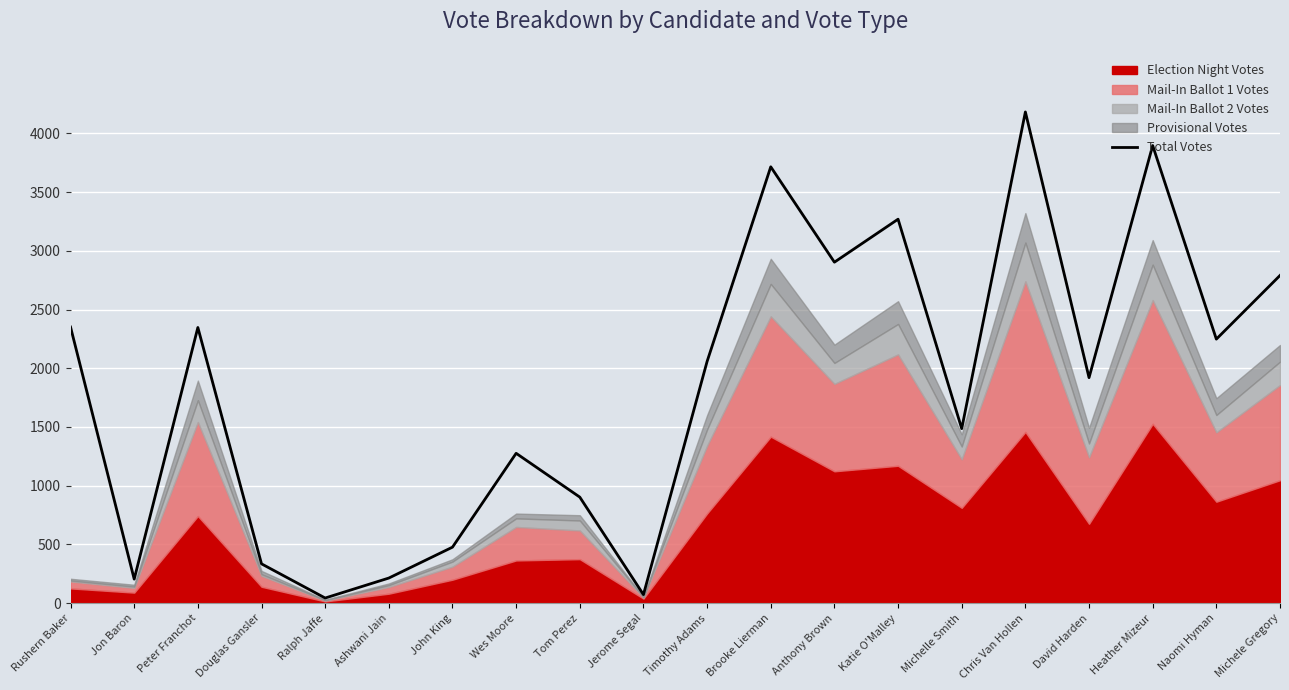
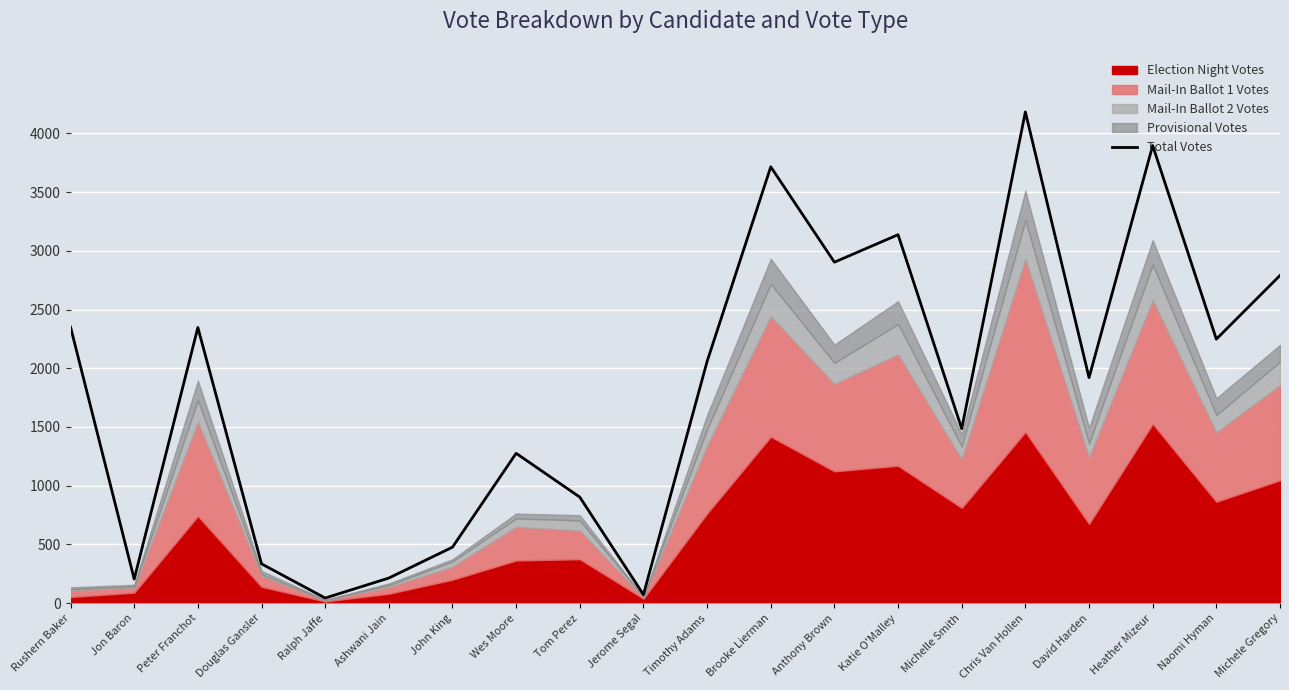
  {
    "Election Night Votes": {
-     "Rushern Baker": 130,
+     "Rushern Baker": 50,
      "Jon Baron": 90,
      "Peter Franchot": 740,
      "Douglas Gansler": 140,
      "Ashwani Jain": 80,
      "John King": 200,
      "Wes Moore": 360,
      "Tom Perez": 380,
      "Timothy Adams": 760,
      "Brooke Lierman": 1420,
      "Anthony Brown": 1120,
      "Katie O'Malley": 1170,
      "Michelle Smith": 810,
      "Chris Van Hollen": 1460,
      "David Harden": 680,
      "Heather Mizeur": 1530,
      "Naomi Hyman": 860,
      "Michele Gregory": 1050
    },
    "Total Votes": {
      "Rushern Baker": 2350,
      "Jon Baron": 210,
      "Peter Franchot": 2350,
      "Douglas Gansler": 340,
      "Ashwani Jain": 210,
      "John King": 480,
      "Wes Moore": 1280,
      "Tom Perez": 900,
      "Timothy Adams": 2060,
      "Brooke Lierman": 3720,
      "Anthony Brown": 2900,
-     "Katie O'Malley": 3270,
+     "Katie O'Malley": 3140,
      "Michelle Smith": 1490,
      "Chris Van Hollen": 4180,
      "David Harden": 1920,
      "Heather Mizeur": 3900,
      "Naomi Hyman": 2250,
      "Michele Gregory": 2790
    },
    "Mail-In Ballot 1 Votes": {
      "Peter Franchot": 800,
      "John King": 110,
      "Wes Moore": 290,
      "Tom Perez": 240,
      "Timothy Adams": 580,
      "Brooke Lierman": 1020,
      "Anthony Brown": 740,
      "Katie O'Malley": 950,
      "Michelle Smith": 410,
-     "Chris Van Hollen": 1280,
+     "Chris Van Hollen": 1470,
      "David Harden": 570,
      "Heather Mizeur": 1050,
      "Naomi Hyman": 590,
      "Michele Gregory": 810
    }
  }
